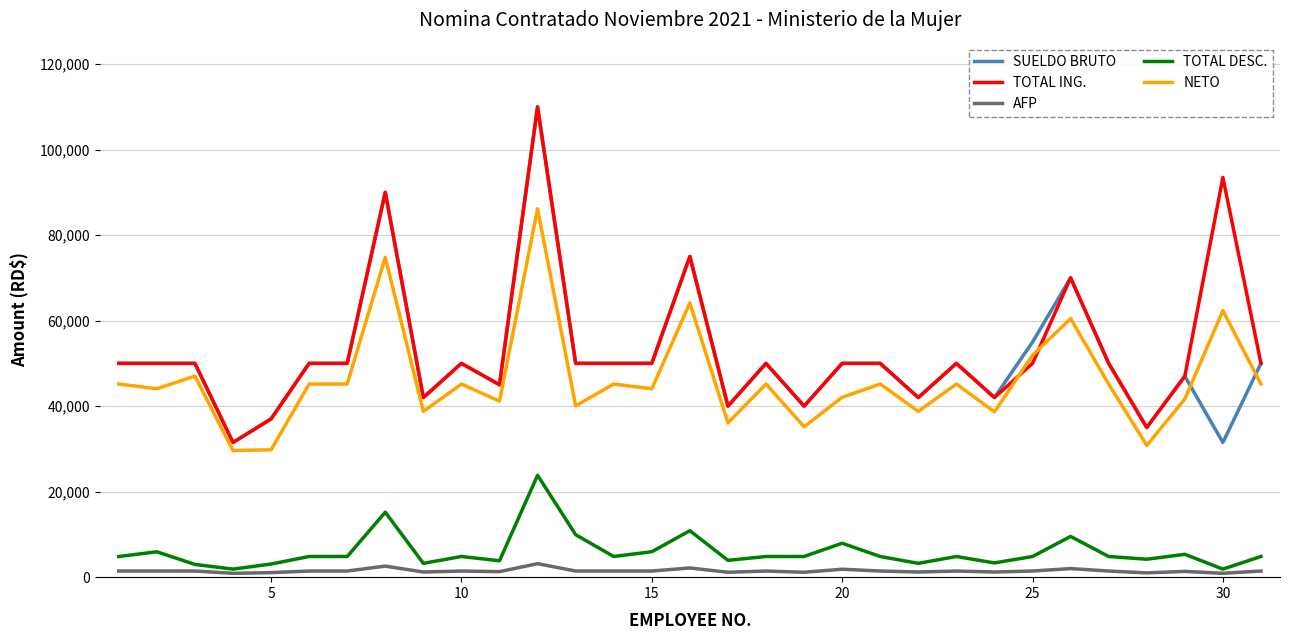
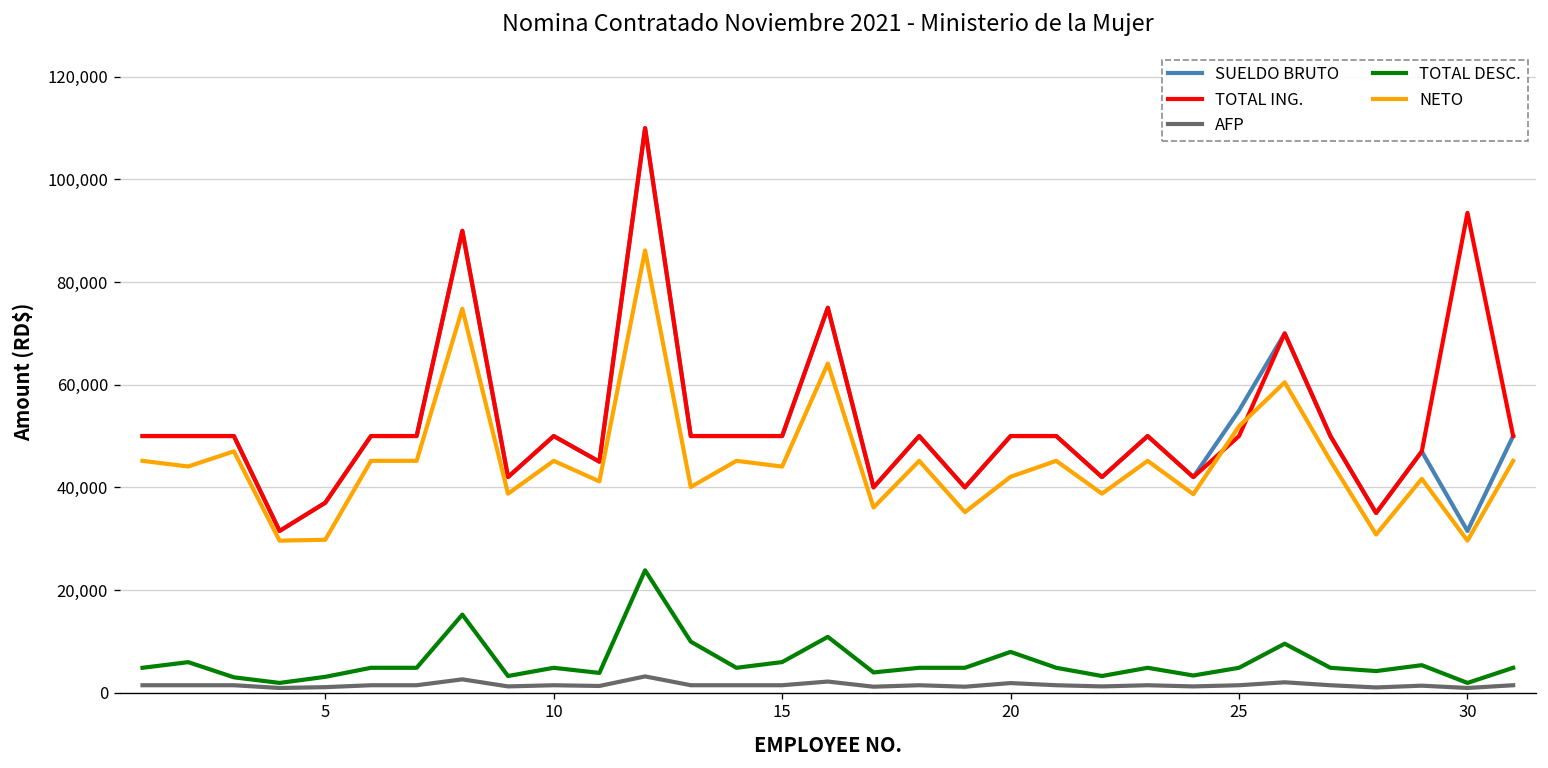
  {
    "SUELDO BRUTO": {
      "25": "55,000",
      "30": "32,000"
    },
    "TOTAL ING.": {
      "25": "50,000",
      "30": "93,000"
    },
    "AFP": {
      "5": "1,000",
      "10": "1,000",
      "15": "1,000",
      "20": "2,000",
      "25": "1,000",
      "30": "1,000"
    },
    "TOTAL DESC.": {
      "5": "3,000",
      "10": "5,000",
      "15": "6,000",
      "20": "8,000",
      "25": "5,000",
      "30": "2,000"
    },
    "NETO": {
      "5": "30,000",
      "10": "45,000",
      "15": "44,000",
      "20": "42,000",
      "25": "52,000",
-     "30": "62,000"
+     "30": "30,000"
    }
  }
